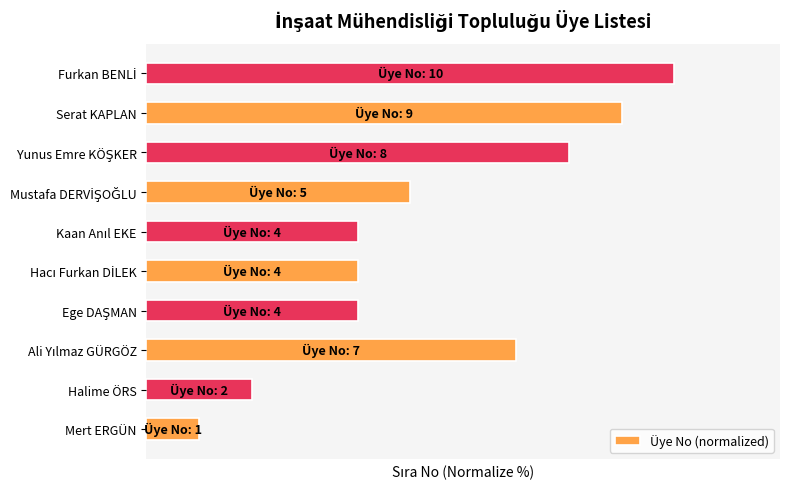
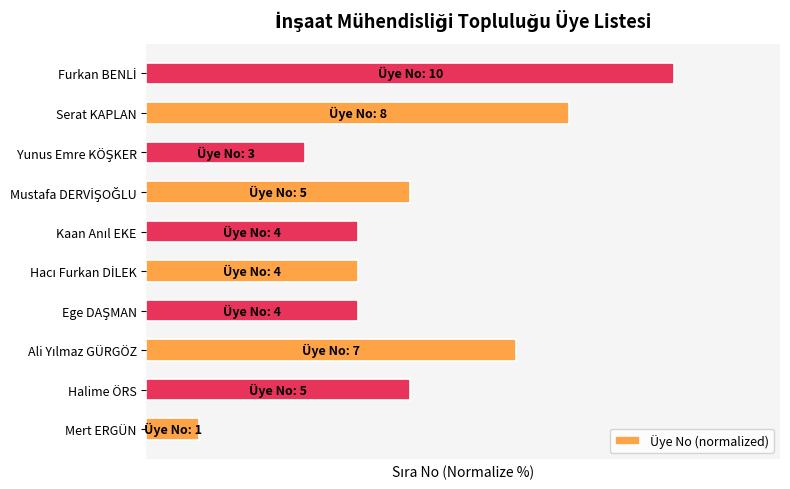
  {
-   "Serat KAPLAN": 9,
-   "Yunus Emre KÖŞKER": 8,
-   "Halime ÖRS": 2
+   "Serat KAPLAN": 8,
+   "Yunus Emre KÖŞKER": 3,
+   "Halime ÖRS": 5
  }
